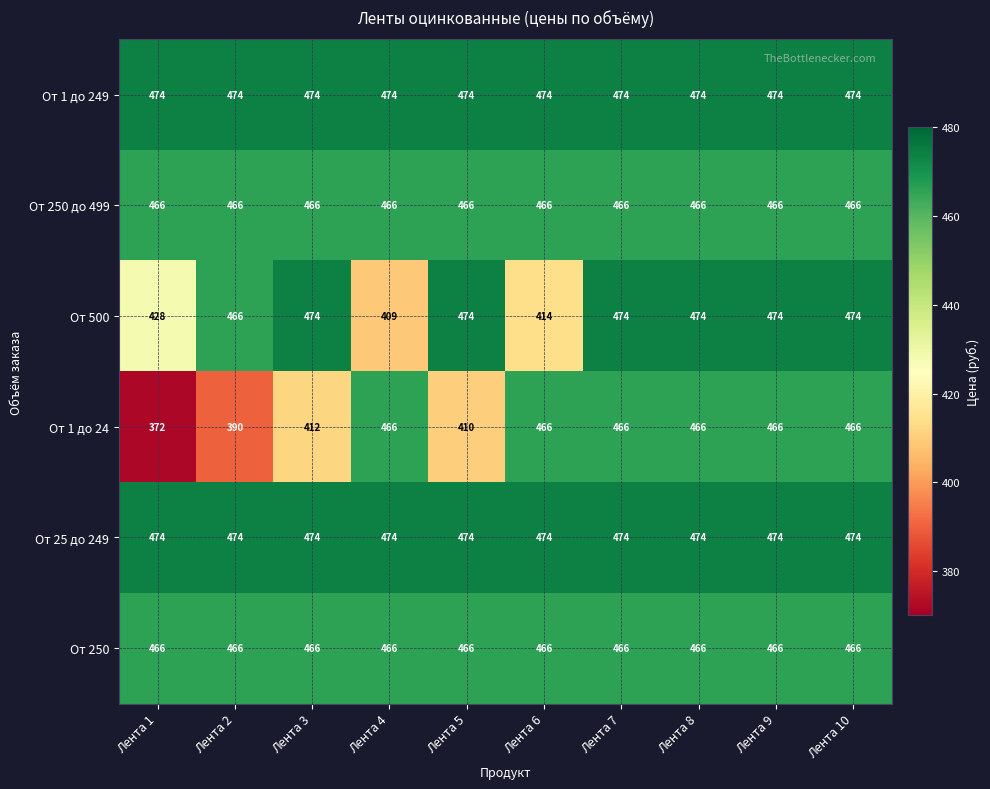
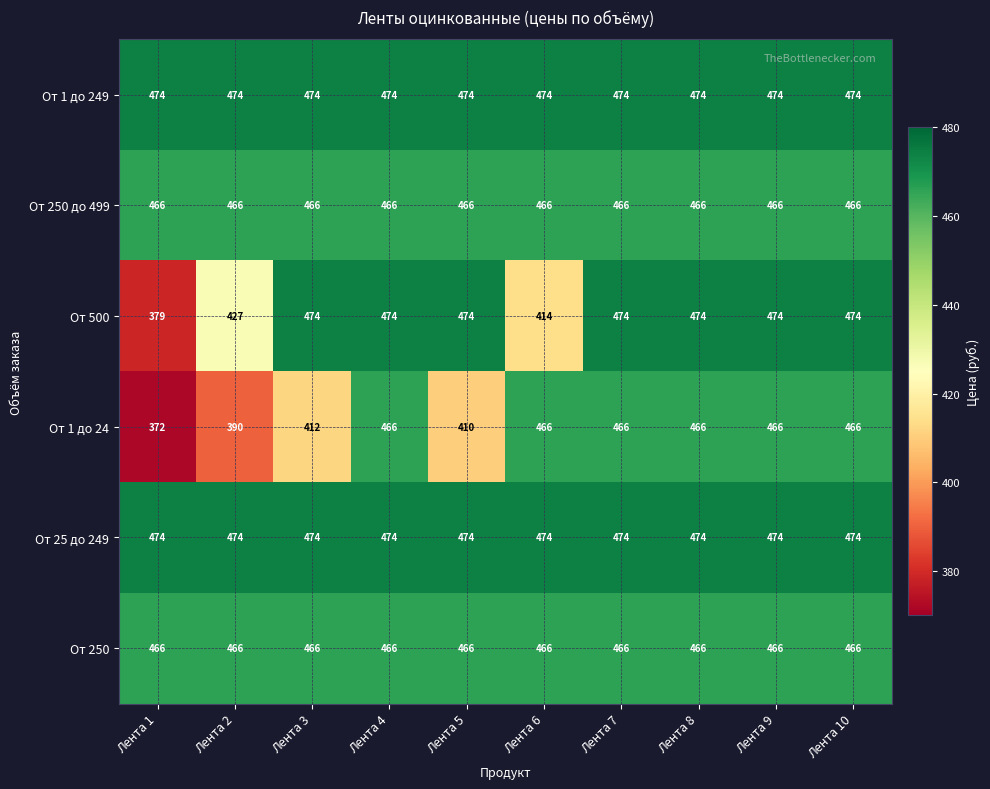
  {
    "От 1 до 249": {
      "Лента 1": 474,
      "Лента 2": 474,
      "Лента 3": 474,
      "Лента 4": 474,
      "Лента 5": 474,
      "Лента 6": 474,
      "Лента 7": 474,
      "Лента 8": 474,
      "Лента 9": 474
    },
    "От 250 до 499": {
      "Лента 1": 466,
      "Лента 2": 466,
      "Лента 3": 466,
      "Лента 4": 466,
      "Лента 5": 466,
      "Лента 6": 466,
      "Лента 7": 466,
      "Лента 8": 466,
      "Лента 9": 466,
      "Лента 10": 466
    },
    "От 500": {
-     "Лента 1": 428,
-     "Лента 2": 466,
+     "Лента 1": 379,
+     "Лента 2": 427,
      "Лента 3": 474,
-     "Лента 4": 409,
+     "Лента 4": 474,
      "Лента 5": 474,
      "Лента 6": 414,
      "Лента 7": 474,
      "Лента 8": 474,
      "Лента 9": 474,
      "Лента 10": 474
    },
    "От 1 до 24": {
      "Лента 1": 372,
      "Лента 2": 390,
      "Лента 3": 412,
      "Лента 4": 466,
      "Лента 5": 410,
      "Лента 6": 466,
      "Лента 7": 466,
      "Лента 8": 466,
      "Лента 9": 466,
      "Лента 10": 466
    },
    "От 25 до 249": {
      "Лента 1": 474,
      "Лента 2": 474,
      "Лента 3": 474,
      "Лента 4": 474,
      "Лента 5": 474,
      "Лента 6": 474,
      "Лента 7": 474,
      "Лента 8": 474,
      "Лента 9": 474,
      "Лента 10": 474
    },
    "От 250": {
      "Лента 1": 466,
      "Лента 2": 466,
      "Лента 3": 466,
      "Лента 4": 466,
      "Лента 5": 466,
      "Лента 6": 466,
      "Лента 7": 466,
      "Лента 8": 466,
      "Лента 9": 466,
      "Лента 10": 466
    }
  }
